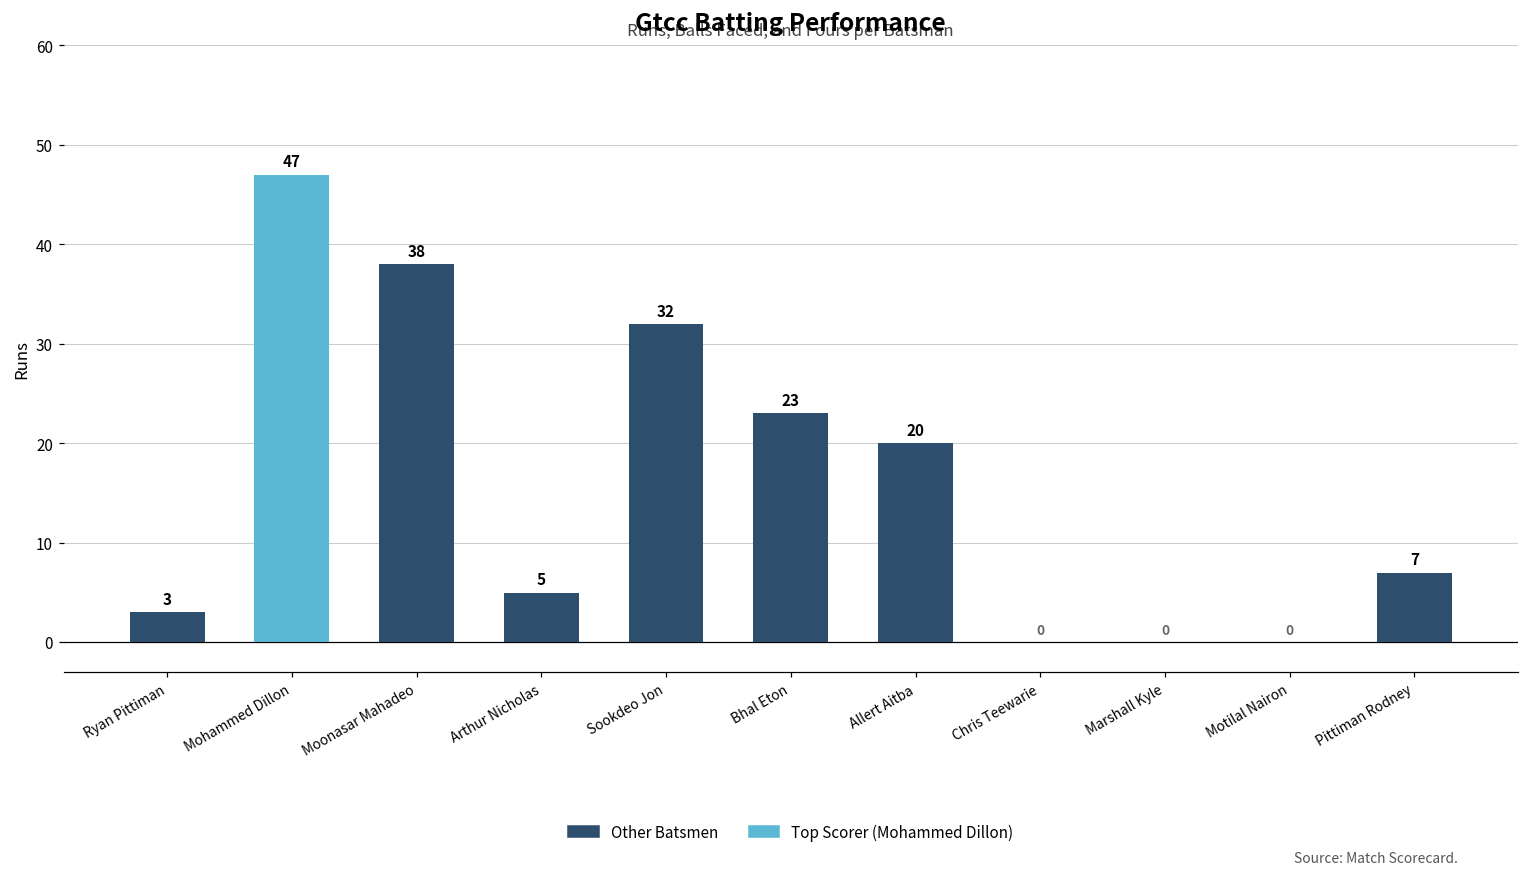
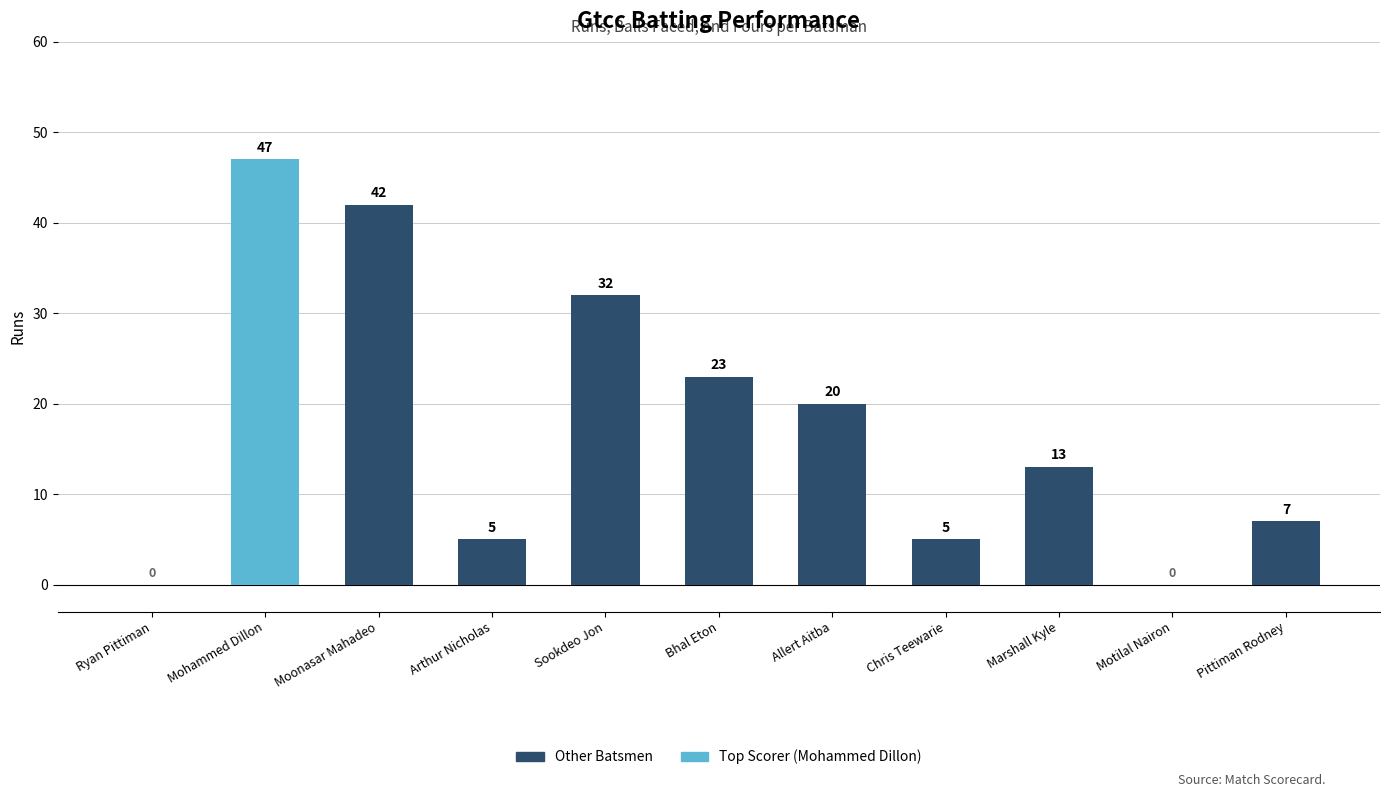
  {
-   "Ryan Pittiman": 3,
+   "Ryan Pittiman": 0,
    "Mohammed Dillon": 47,
-   "Moonasar Mahadeo": 38,
+   "Moonasar Mahadeo": 42,
    "Arthur Nicholas": 5,
    "Sookdeo Jon": 32,
    "Bhal Eton": 23,
    "Allert Aitba": 20,
-   "Chris Teewarie": 0,
-   "Marshall Kyle": 0,
+   "Chris Teewarie": 5,
+   "Marshall Kyle": 13,
    "Motilal Nairon": 0,
    "Pittiman Rodney": 7
  }
